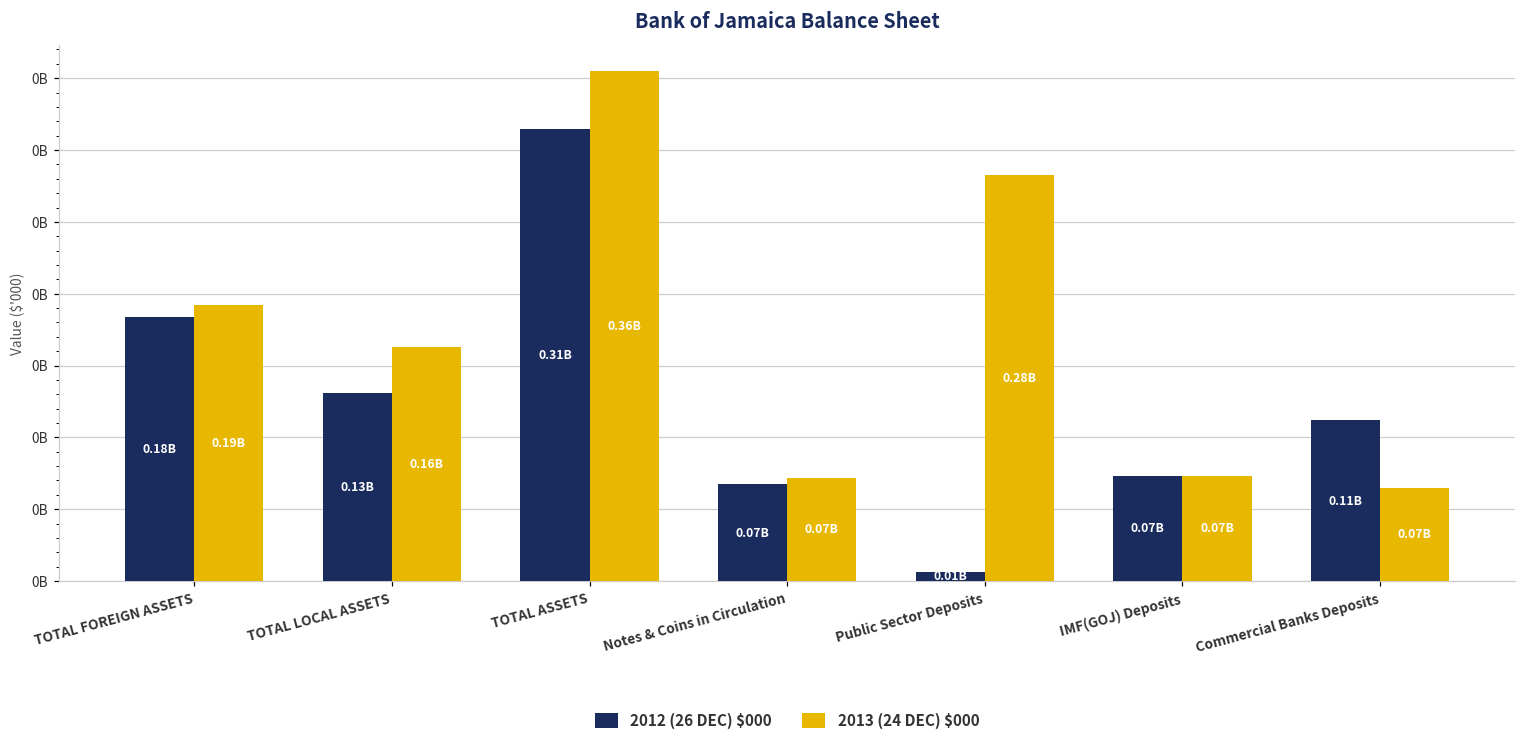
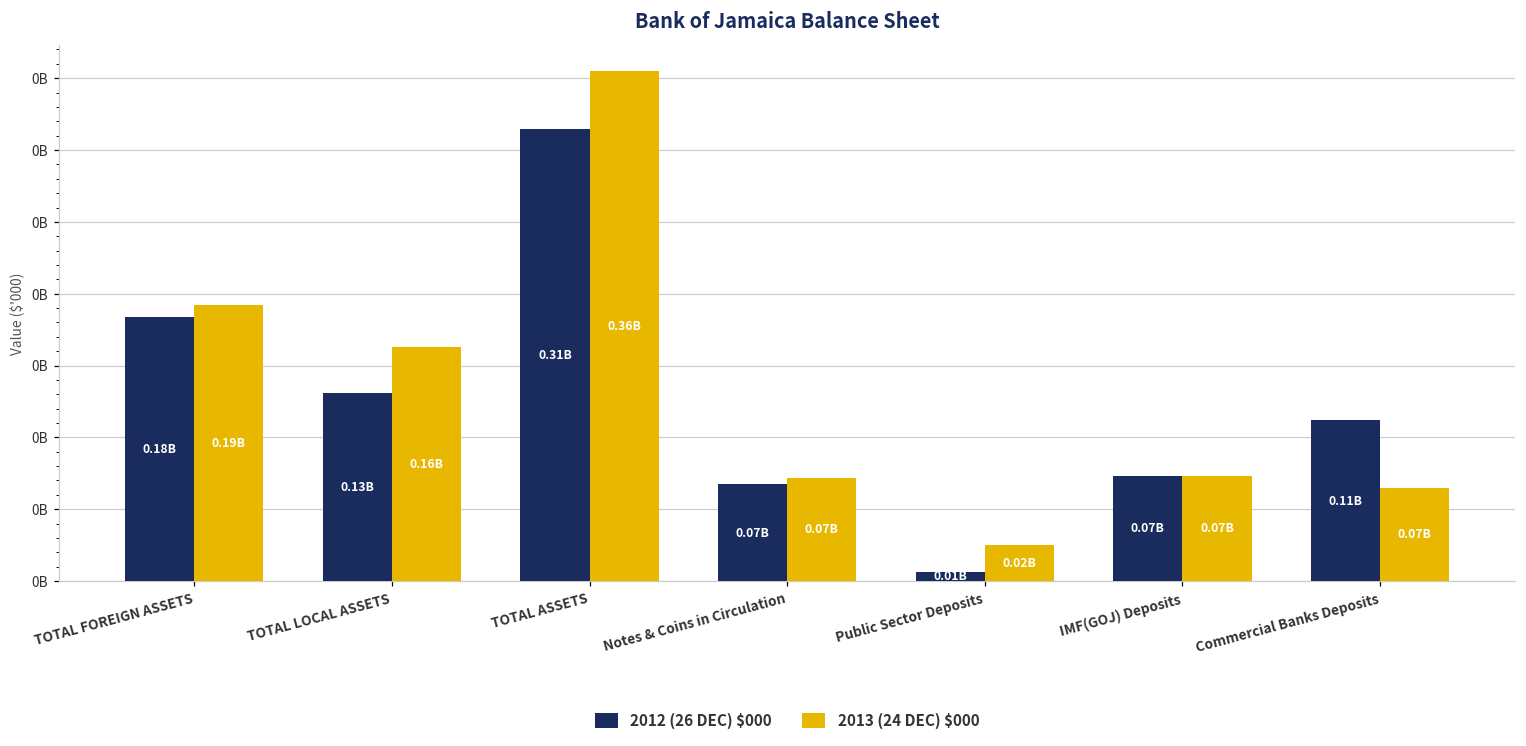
  {
    "2012 (26 DEC) $000": {
      "TOTAL FOREIGN ASSETS": "0.18B",
      "TOTAL LOCAL ASSETS": "0.13B",
      "TOTAL ASSETS": "0.31B",
      "Notes & Coins in Circulation": "0.07B",
      "Public Sector Deposits": "0.01B",
      "IMF(GOJ) Deposits": "0.07B",
      "Commercial Banks Deposits": "0.11B"
    },
    "2013 (24 DEC) $000": {
      "TOTAL FOREIGN ASSETS": "0.19B",
      "TOTAL LOCAL ASSETS": "0.16B",
      "TOTAL ASSETS": "0.36B",
      "Notes & Coins in Circulation": "0.07B",
-     "Public Sector Deposits": "0.28B",
+     "Public Sector Deposits": "0.02B",
      "IMF(GOJ) Deposits": "0.07B",
      "Commercial Banks Deposits": "0.07B"
    }
  }
